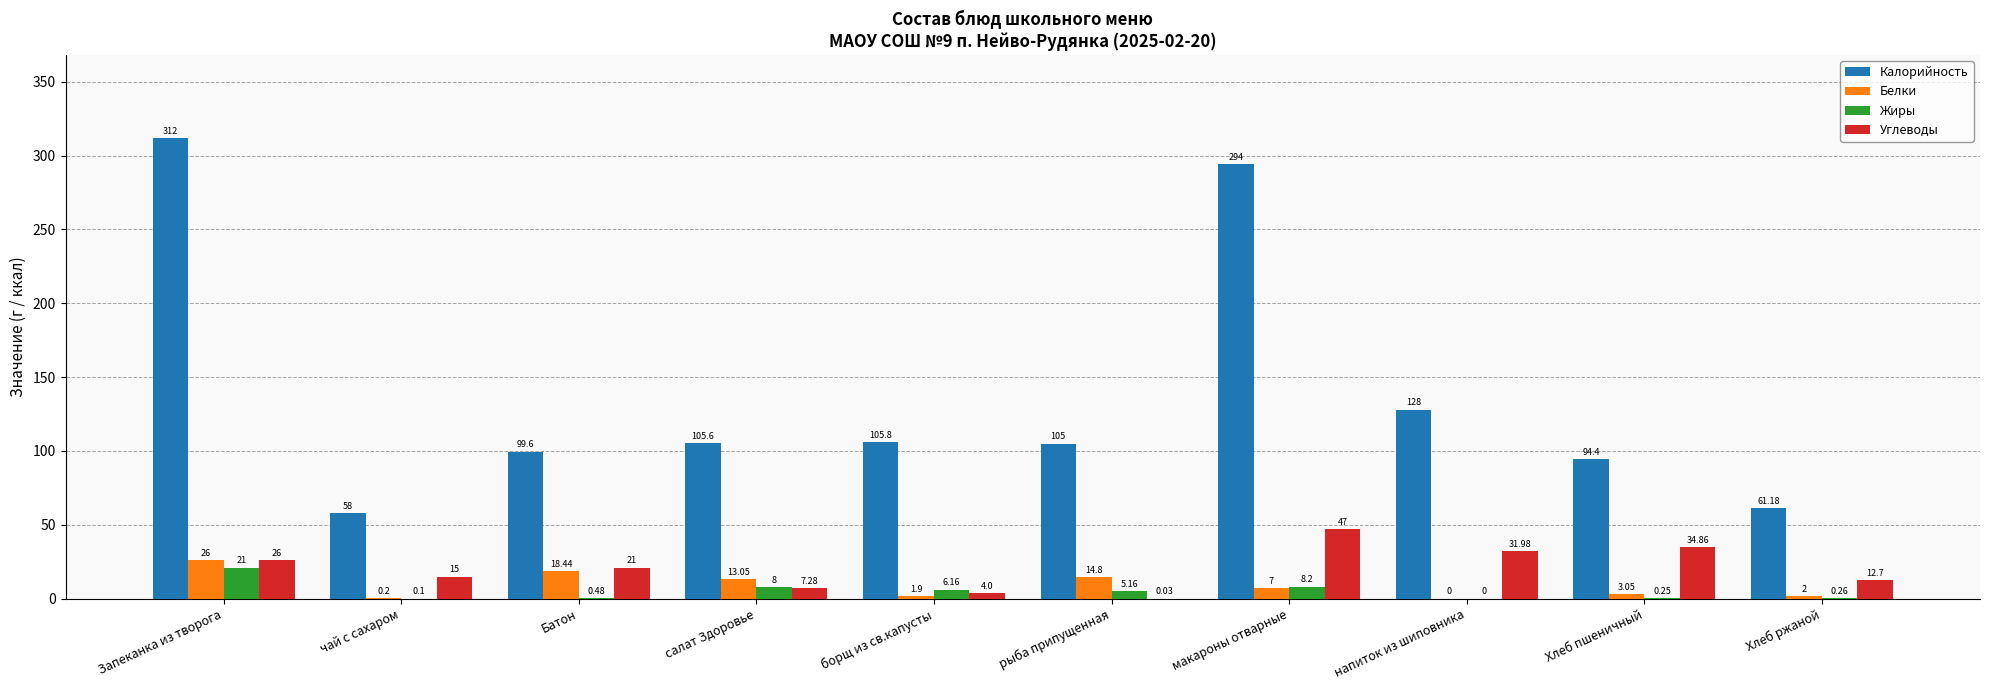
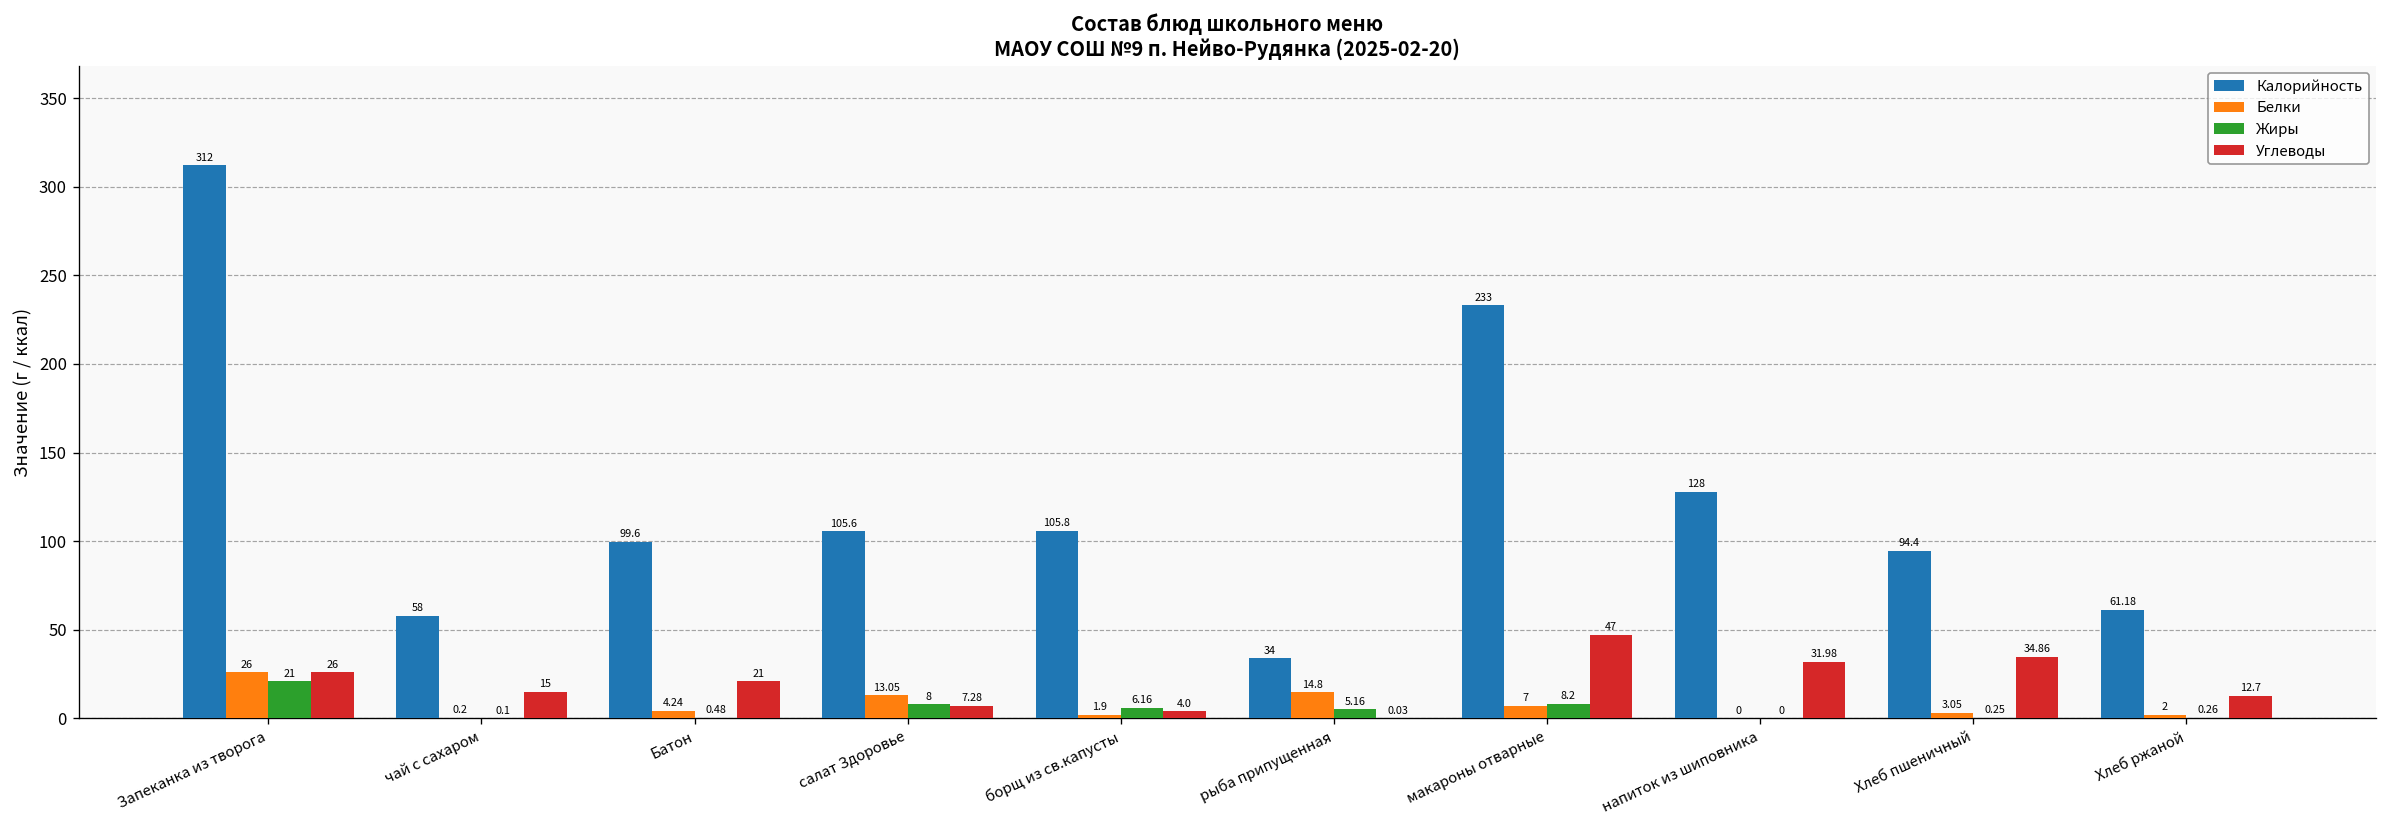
  {
    "Калорийность": {
      "Запеканка из творога": 312,
      "чай с сахаром": 58,
      "Батон": 99.6,
      "салат Здоровье": 105.6,
      "борщ из св.капусты": 105.8,
-     "рыба припущенная": 105,
-     "макароны отварные": 294,
+     "рыба припущенная": 34,
+     "макароны отварные": 233,
      "напиток из шиповника": 128,
      "Хлеб пшеничный": 94.4,
      "Хлеб ржаной": 61.18
    },
    "Белки": {
      "Запеканка из творога": 26,
      "чай с сахаром": 0.2,
-     "Батон": 18.44,
+     "Батон": 4.24,
      "салат Здоровье": 13.05,
      "борщ из св.капусты": 1.9,
      "рыба припущенная": 14.8,
      "макароны отварные": 7,
      "напиток из шиповника": 0,
      "Хлеб пшеничный": 3.05,
      "Хлеб ржаной": 2
    },
    "Жиры": {
      "Запеканка из творога": 21,
      "чай с сахаром": 0.1,
      "Батон": 0.48,
      "салат Здоровье": 8,
      "борщ из св.капусты": 6.16,
      "рыба припущенная": 5.16,
      "макароны отварные": 8.2,
      "напиток из шиповника": 0,
      "Хлеб пшеничный": 0.25,
      "Хлеб ржаной": 0.26
    },
    "Углеводы": {
      "Запеканка из творога": 26,
      "чай с сахаром": 15,
      "Батон": 21,
      "салат Здоровье": 7.28,
      "борщ из св.капусты": 4.0,
      "рыба припущенная": 0.03,
      "макароны отварные": 47,
      "напиток из шиповника": 31.98,
      "Хлеб пшеничный": 34.86,
      "Хлеб ржаной": 12.7
    }
  }
